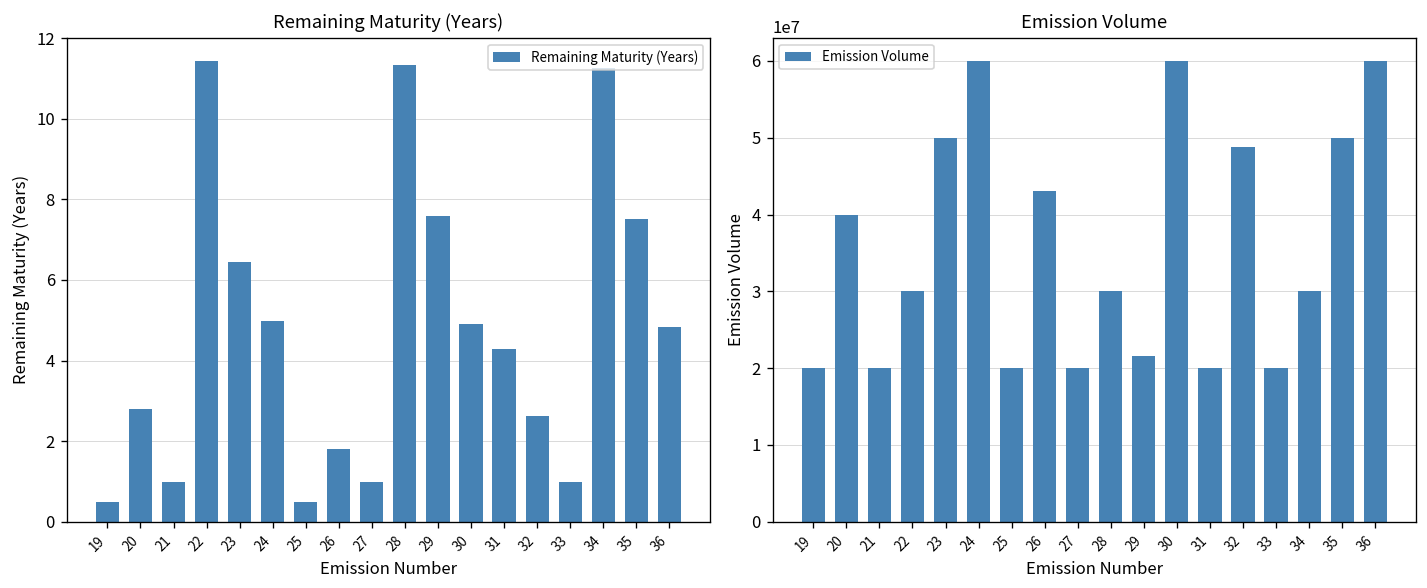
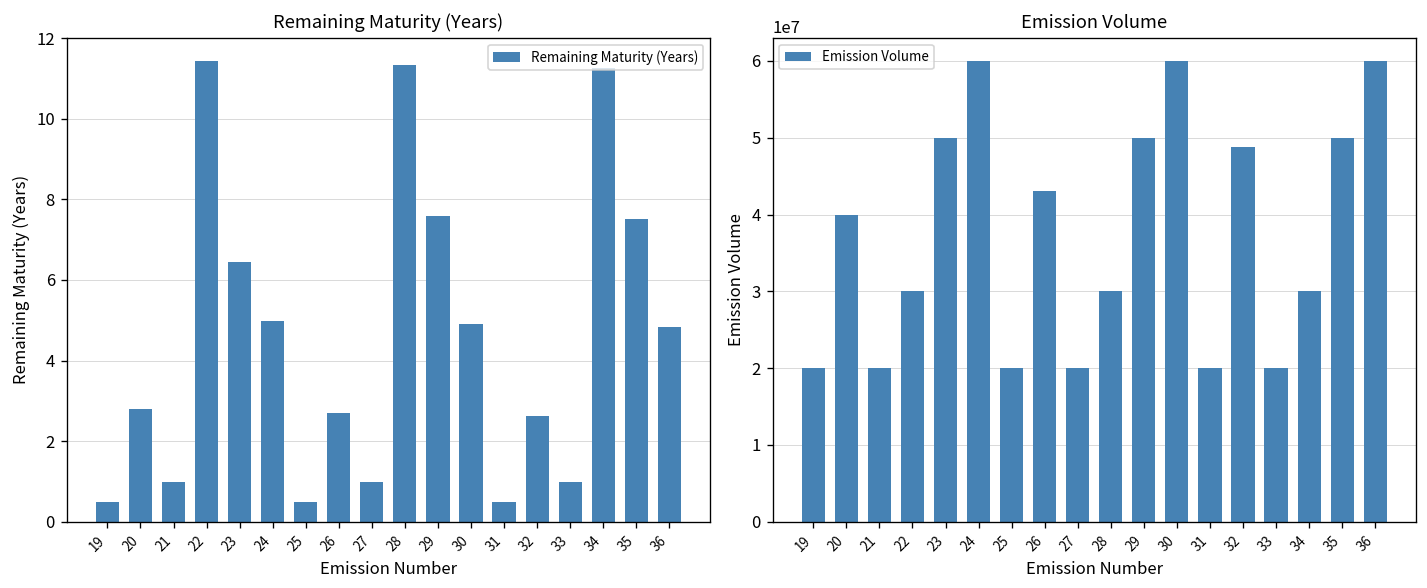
  {
    "Remaining Maturity (Years)": {
      "19": 0.5,
      "20": 2.8,
      "21": 1.0,
      "22": 11.4,
      "23": 6.5,
      "24": 5.0,
      "25": 0.5,
-     "26": 1.8,
+     "26": 2.7,
      "27": 1.0,
      "28": 11.3,
      "29": 7.6,
      "30": 4.9,
-     "31": 4.3,
+     "31": 0.5,
      "32": 2.6,
      "33": 1.0,
      "35": 7.5,
      "36": 4.8
    },
    "Emission Volume": {
      "19": 20000000,
      "20": 40000000,
      "21": 20000000,
      "22": 30000000,
      "23": 50000000,
      "24": 60000000,
      "25": 20000000,
      "26": 43000000,
      "27": 20000000,
      "28": 30000000,
-     "29": 22000000,
+     "29": 50000000,
      "30": 60000000,
      "31": 20000000,
      "32": 49000000,
      "33": 20000000,
      "34": 30000000,
      "35": 50000000,
      "36": 60000000
    }
  }
